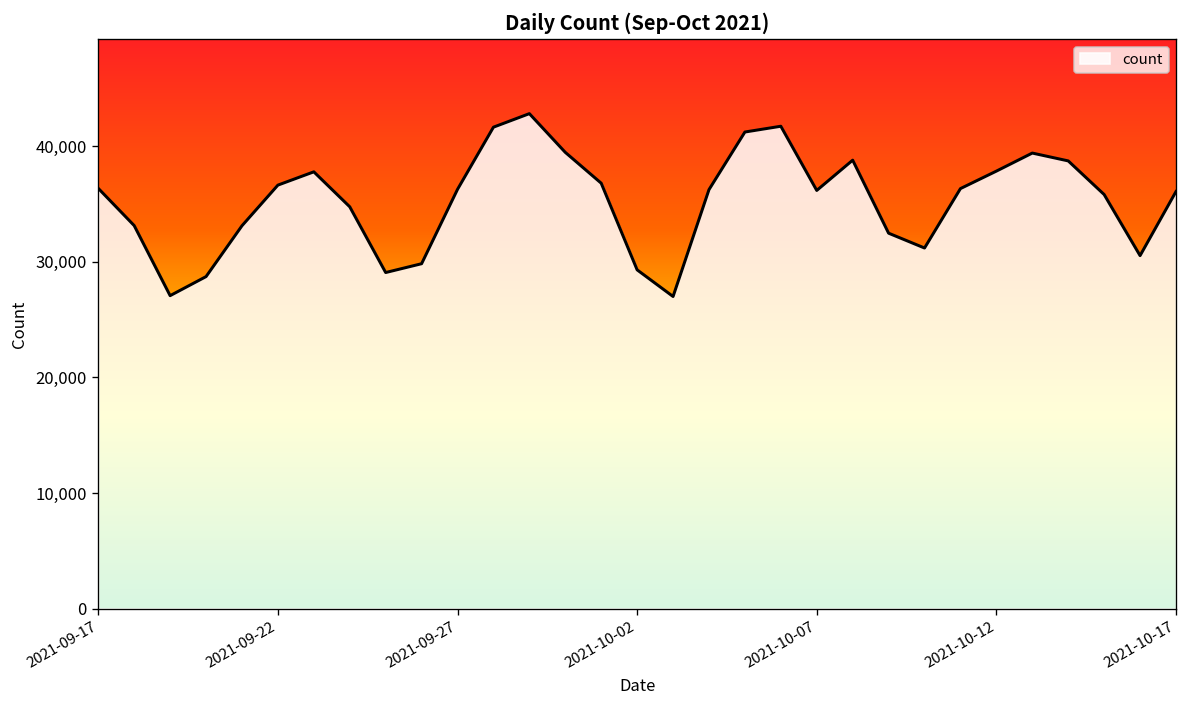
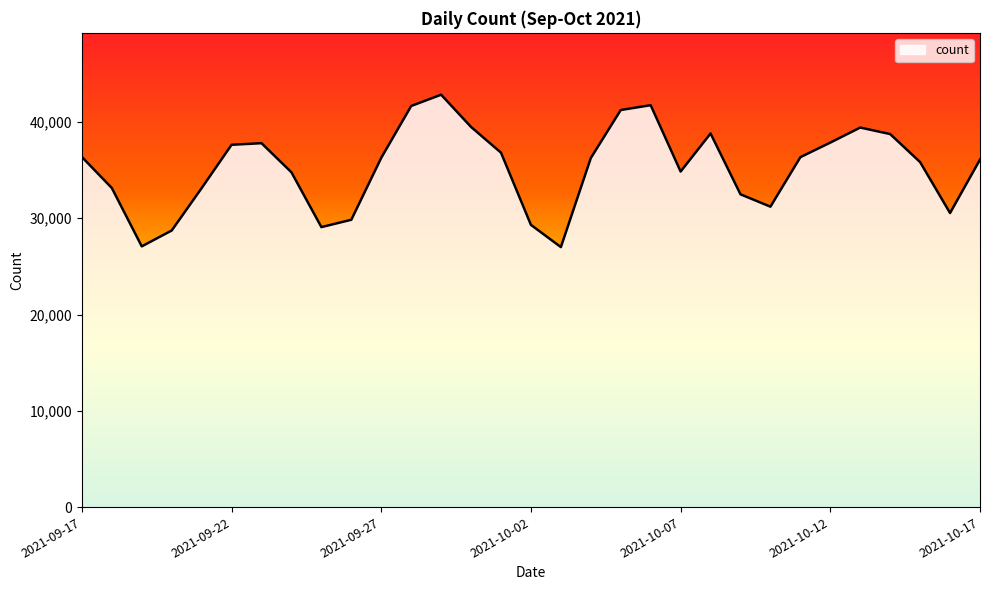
  {
    "2021-09-17": "36,000",
-   "2021-09-22": "37,000",
+   "2021-09-22": "38,000",
    "2021-09-27": "36,000",
    "2021-10-02": "29,000",
-   "2021-10-07": "36,000",
+   "2021-10-07": "35,000",
    "2021-10-12": "38,000",
    "2021-10-17": "36,000"
  }
